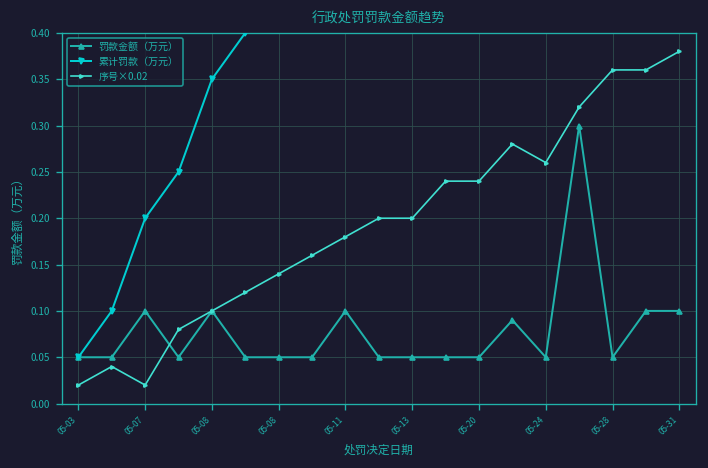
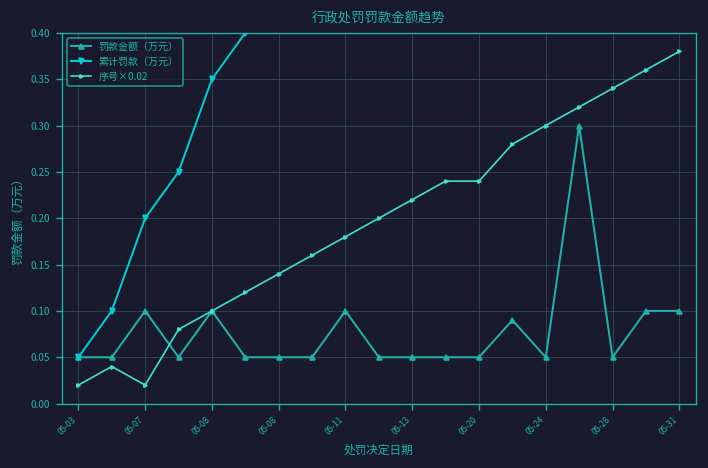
  {
    "序号×0.02": {
      "05-03": 0.02,
      "05-07": 0.02,
      "05-11": 0.18,
-     "05-13": 0.20,
+     "05-13": 0.22,
      "05-20": 0.24,
-     "05-24": 0.26,
-     "05-28": 0.36,
+     "05-24": 0.30,
+     "05-28": 0.34,
      "05-31": 0.38
    }
  }
